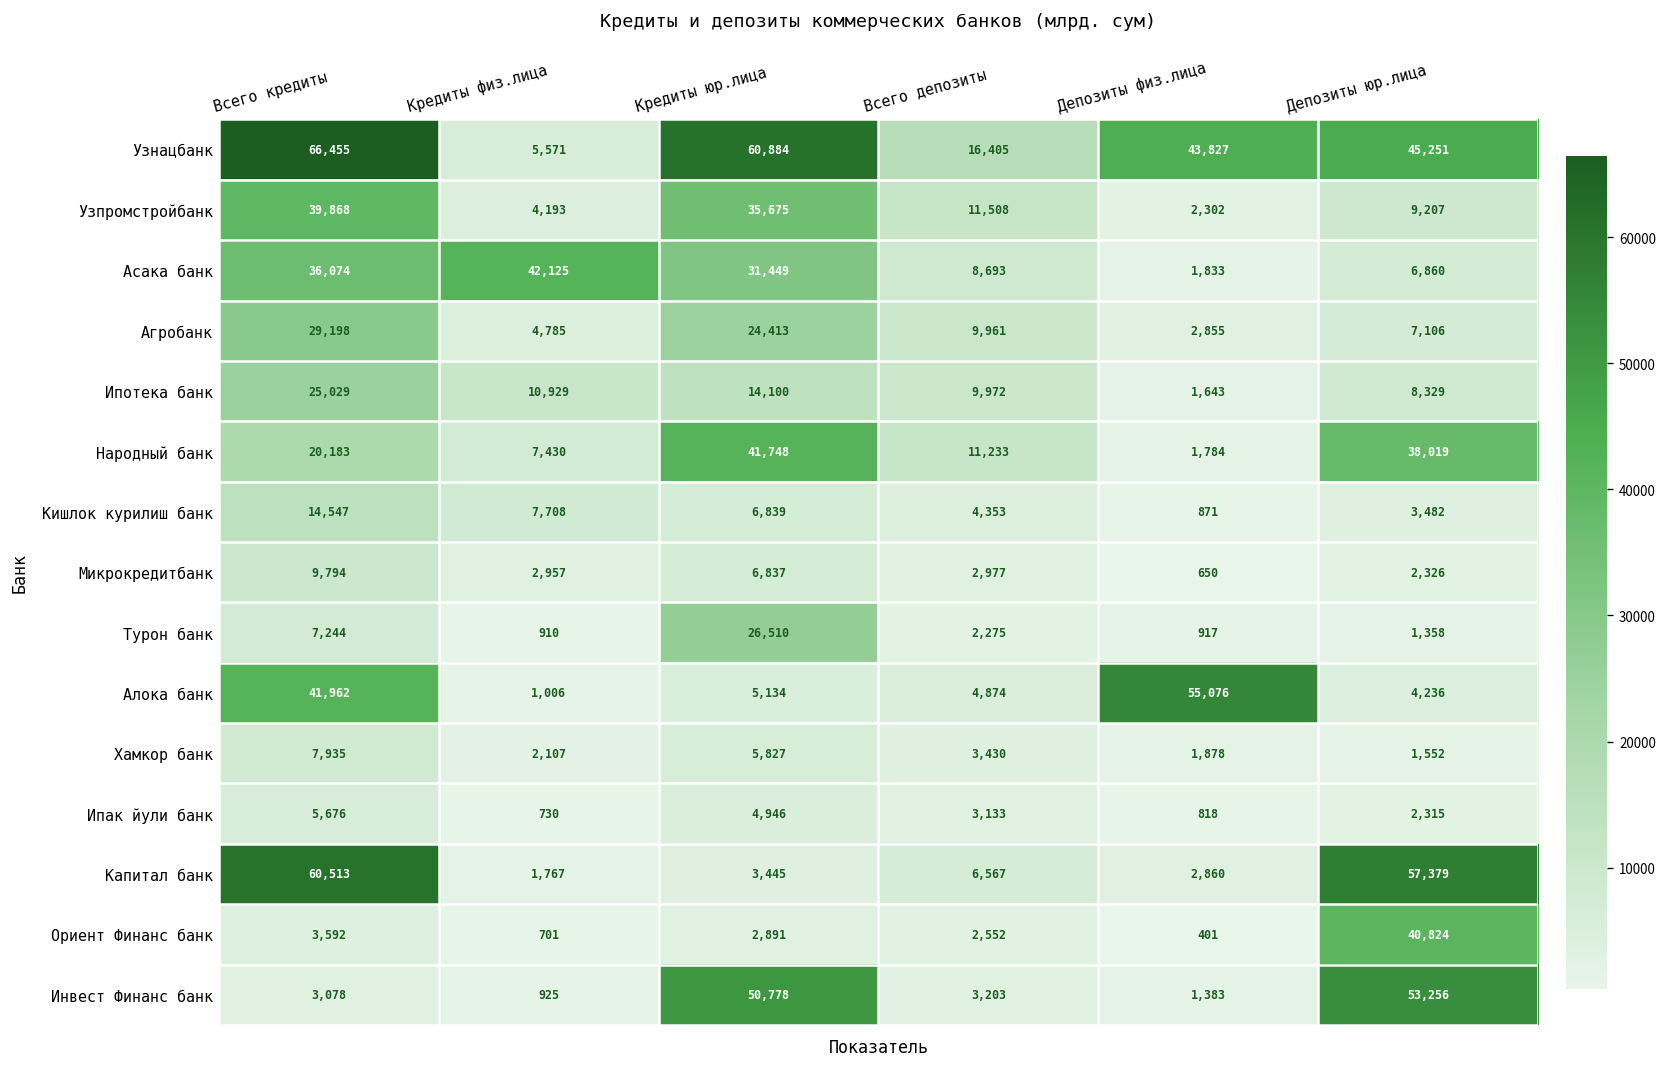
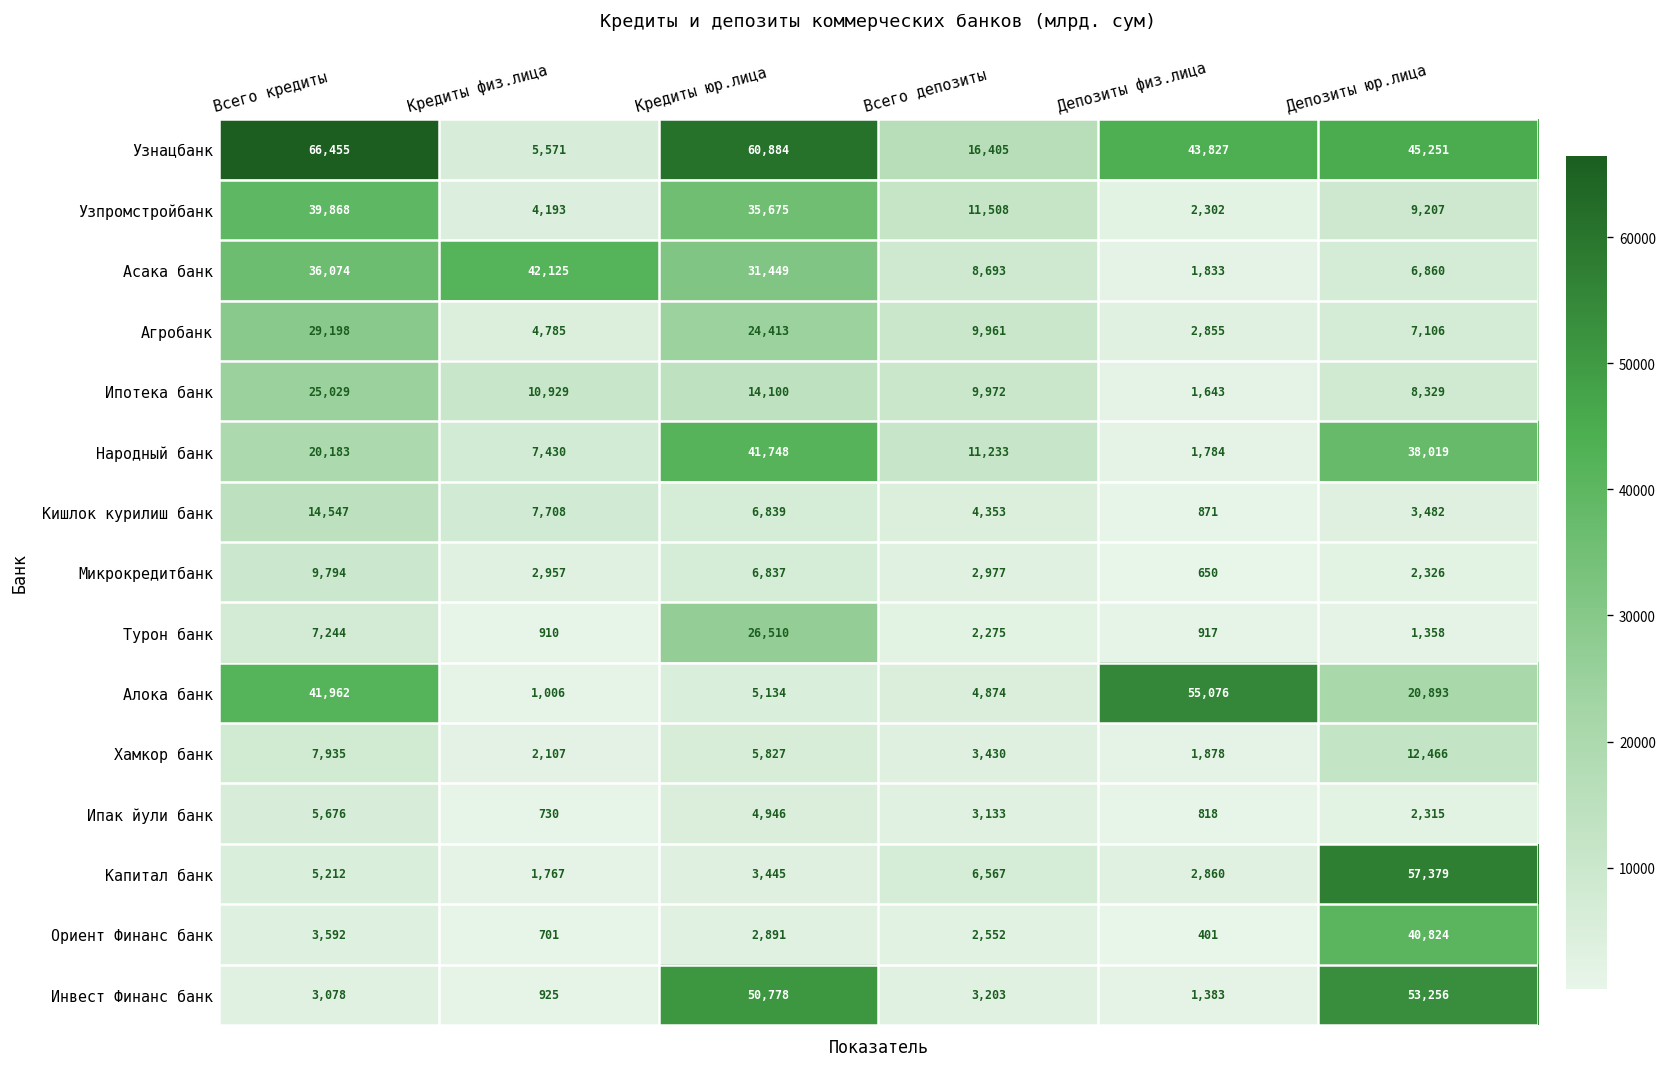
  {
    "Узнацбанк": {
      "Всего кредиты": "66,455",
      "Кредиты физ.лица": "5,571",
      "Кредиты юр.лица": "60,884",
      "Всего депозиты": "16,405",
      "Депозиты физ.лица": "43,827",
      "Депозиты юр.лица": "45,251"
    },
    "Узпромстройбанк": {
      "Всего кредиты": "39,868",
      "Кредиты физ.лица": "4,193",
      "Кредиты юр.лица": "35,675",
      "Всего депозиты": "11,508",
      "Депозиты физ.лица": "2,302",
      "Депозиты юр.лица": "9,207"
    },
    "Асака банк": {
      "Всего кредиты": "36,074",
      "Кредиты физ.лица": "42,125",
      "Кредиты юр.лица": "31,449",
      "Всего депозиты": "8,693",
      "Депозиты физ.лица": "1,833",
      "Депозиты юр.лица": "6,860"
    },
    "Агробанк": {
      "Всего кредиты": "29,198",
      "Кредиты физ.лица": "4,785",
      "Кредиты юр.лица": "24,413",
      "Всего депозиты": "9,961",
      "Депозиты физ.лица": "2,855",
      "Депозиты юр.лица": "7,106"
    },
    "Ипотека банк": {
      "Всего кредиты": "25,029",
      "Кредиты физ.лица": "10,929",
      "Кредиты юр.лица": "14,100",
      "Всего депозиты": "9,972",
      "Депозиты физ.лица": "1,643",
      "Депозиты юр.лица": "8,329"
    },
    "Народный банк": {
      "Всего кредиты": "20,183",
      "Кредиты физ.лица": "7,430",
      "Кредиты юр.лица": "41,748",
      "Всего депозиты": "11,233",
      "Депозиты физ.лица": "1,784",
      "Депозиты юр.лица": "38,019"
    },
    "Кишлок курилиш банк": {
      "Всего кредиты": "14,547",
      "Кредиты физ.лица": "7,708",
      "Кредиты юр.лица": "6,839",
      "Всего депозиты": "4,353",
      "Депозиты физ.лица": "871",
      "Депозиты юр.лица": "3,482"
    },
    "Микрокредитбанк": {
      "Всего кредиты": "9,794",
      "Кредиты физ.лица": "2,957",
      "Кредиты юр.лица": "6,837",
      "Всего депозиты": "2,977",
      "Депозиты физ.лица": "650",
      "Депозиты юр.лица": "2,326"
    },
    "Турон банк": {
      "Всего кредиты": "7,244",
      "Кредиты физ.лица": "910",
      "Кредиты юр.лица": "26,510",
      "Всего депозиты": "2,275",
      "Депозиты физ.лица": "917",
      "Депозиты юр.лица": "1,358"
    },
    "Алока банк": {
      "Всего кредиты": "41,962",
      "Кредиты физ.лица": "1,006",
      "Кредиты юр.лица": "5,134",
      "Всего депозиты": "4,874",
      "Депозиты физ.лица": "55,076",
-     "Депозиты юр.лица": "4,236"
+     "Депозиты юр.лица": "20,893"
    },
    "Хамкор банк": {
      "Всего кредиты": "7,935",
      "Кредиты физ.лица": "2,107",
      "Кредиты юр.лица": "5,827",
      "Всего депозиты": "3,430",
      "Депозиты физ.лица": "1,878",
-     "Депозиты юр.лица": "1,552"
+     "Депозиты юр.лица": "12,466"
    },
    "Ипак йули банк": {
      "Всего кредиты": "5,676",
      "Кредиты физ.лица": "730",
      "Кредиты юр.лица": "4,946",
      "Всего депозиты": "3,133",
      "Депозиты физ.лица": "818",
      "Депозиты юр.лица": "2,315"
    },
    "Капитал банк": {
-     "Всего кредиты": "60,513",
+     "Всего кредиты": "5,212",
      "Кредиты физ.лица": "1,767",
      "Кредиты юр.лица": "3,445",
      "Всего депозиты": "6,567",
      "Депозиты физ.лица": "2,860",
      "Депозиты юр.лица": "57,379"
    },
    "Ориент Финанс банк": {
      "Всего кредиты": "3,592",
      "Кредиты физ.лица": "701",
      "Кредиты юр.лица": "2,891",
      "Всего депозиты": "2,552",
      "Депозиты физ.лица": "401",
      "Депозиты юр.лица": "40,824"
    },
    "Инвест Финанс банк": {
      "Всего кредиты": "3,078",
      "Кредиты физ.лица": "925",
      "Кредиты юр.лица": "50,778",
      "Всего депозиты": "3,203",
      "Депозиты физ.лица": "1,383",
      "Депозиты юр.лица": "53,256"
    }
  }
